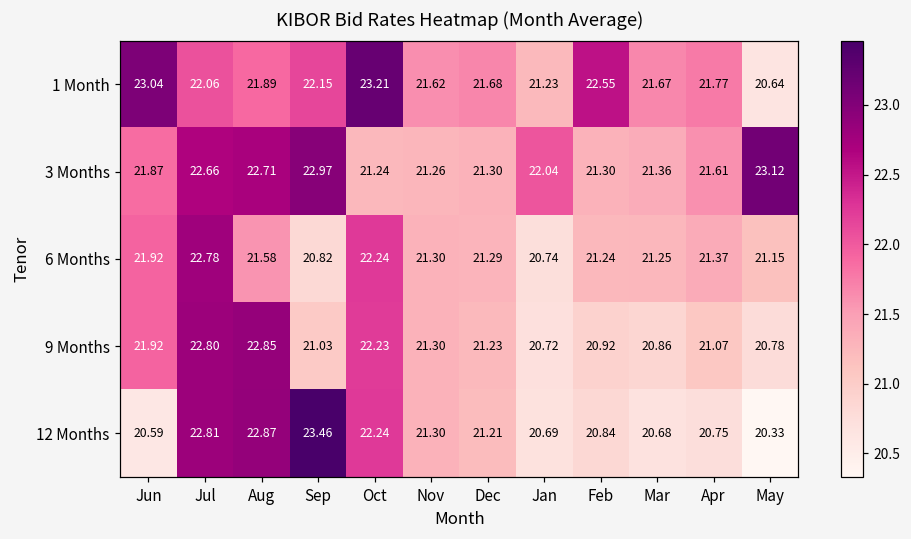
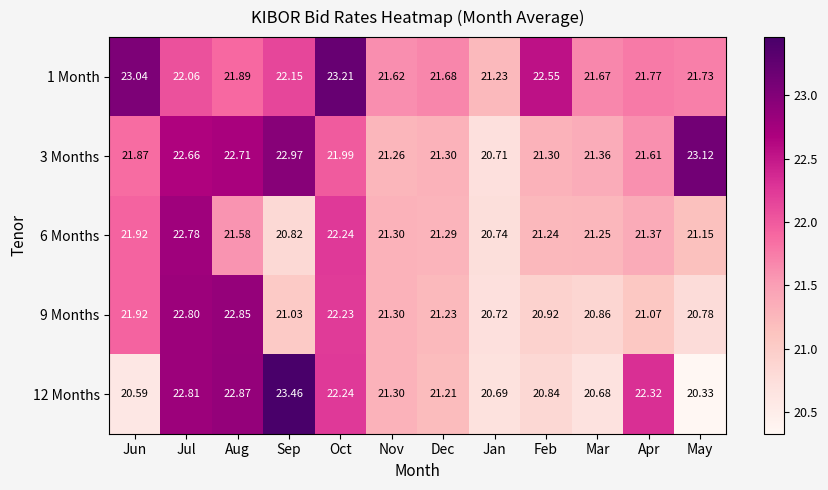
  {
    "1 Month": {
      "Jun": 23.04,
      "Jul": 22.06,
      "Aug": 21.89,
      "Sep": 22.15,
      "Oct": 23.21,
      "Nov": 21.62,
      "Dec": 21.68,
      "Jan": 21.23,
      "Feb": 22.55,
      "Mar": 21.67,
      "Apr": 21.77,
-     "May": 20.64
+     "May": 21.73
    },
    "3 Months": {
      "Jun": 21.87,
      "Jul": 22.66,
      "Aug": 22.71,
      "Sep": 22.97,
-     "Oct": 21.24,
+     "Oct": 21.99,
      "Nov": 21.26,
      "Dec": 21.30,
-     "Jan": 22.04,
+     "Jan": 20.71,
      "Feb": 21.30,
      "Mar": 21.36,
      "Apr": 21.61,
      "May": 23.12
    },
    "6 Months": {
      "Jun": 21.92,
      "Jul": 22.78,
      "Aug": 21.58,
      "Sep": 20.82,
      "Oct": 22.24,
      "Nov": 21.30,
      "Dec": 21.29,
      "Jan": 20.74,
      "Feb": 21.24,
      "Mar": 21.25,
      "Apr": 21.37,
      "May": 21.15
    },
    "9 Months": {
      "Jun": 21.92,
      "Jul": 22.80,
      "Aug": 22.85,
      "Sep": 21.03,
      "Oct": 22.23,
      "Nov": 21.30,
      "Dec": 21.23,
      "Jan": 20.72,
      "Feb": 20.92,
      "Mar": 20.86,
      "Apr": 21.07,
      "May": 20.78
    },
    "12 Months": {
      "Jun": 20.59,
      "Jul": 22.81,
      "Aug": 22.87,
      "Sep": 23.46,
      "Oct": 22.24,
      "Nov": 21.30,
      "Dec": 21.21,
      "Jan": 20.69,
      "Feb": 20.84,
      "Mar": 20.68,
-     "Apr": 20.75,
+     "Apr": 22.32,
      "May": 20.33
    }
  }
